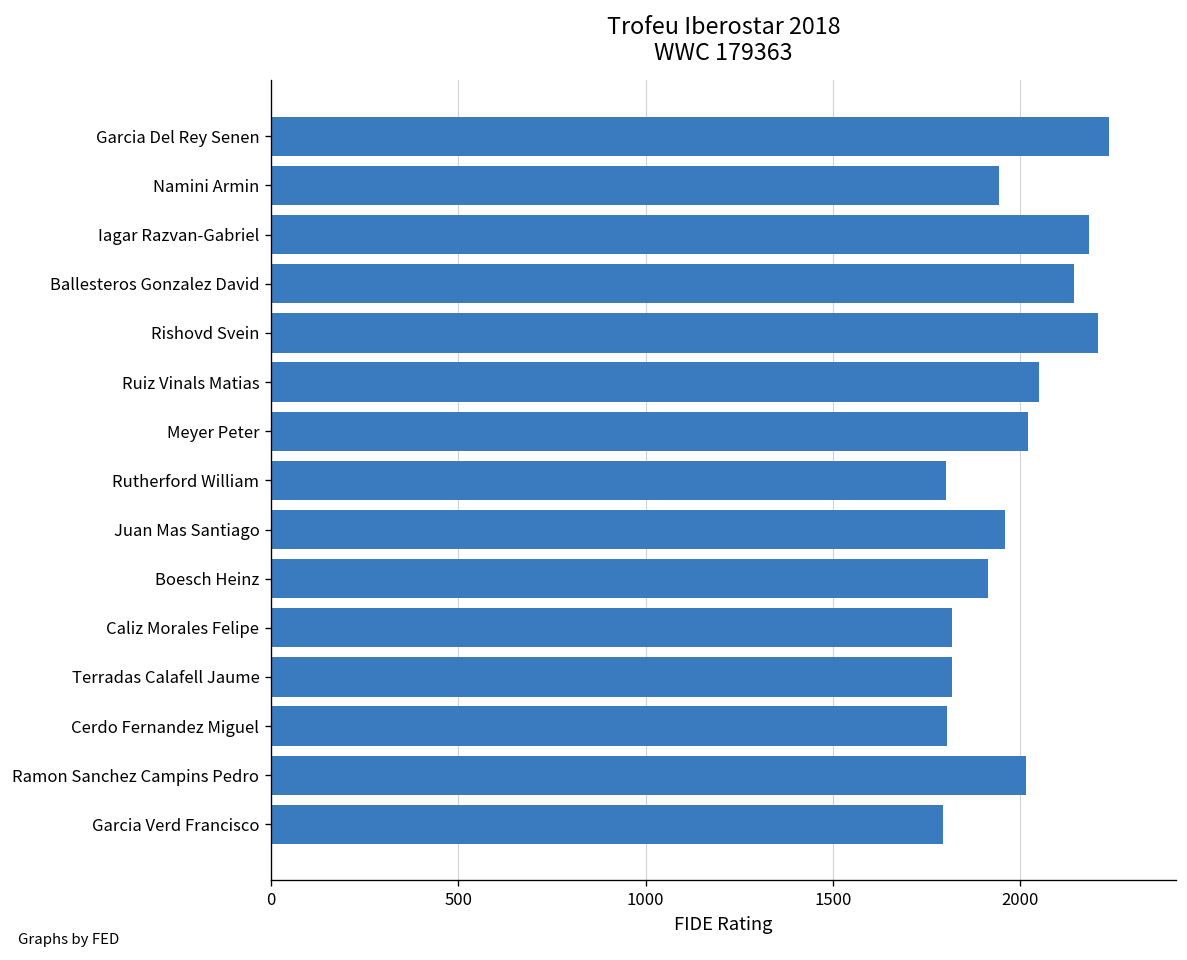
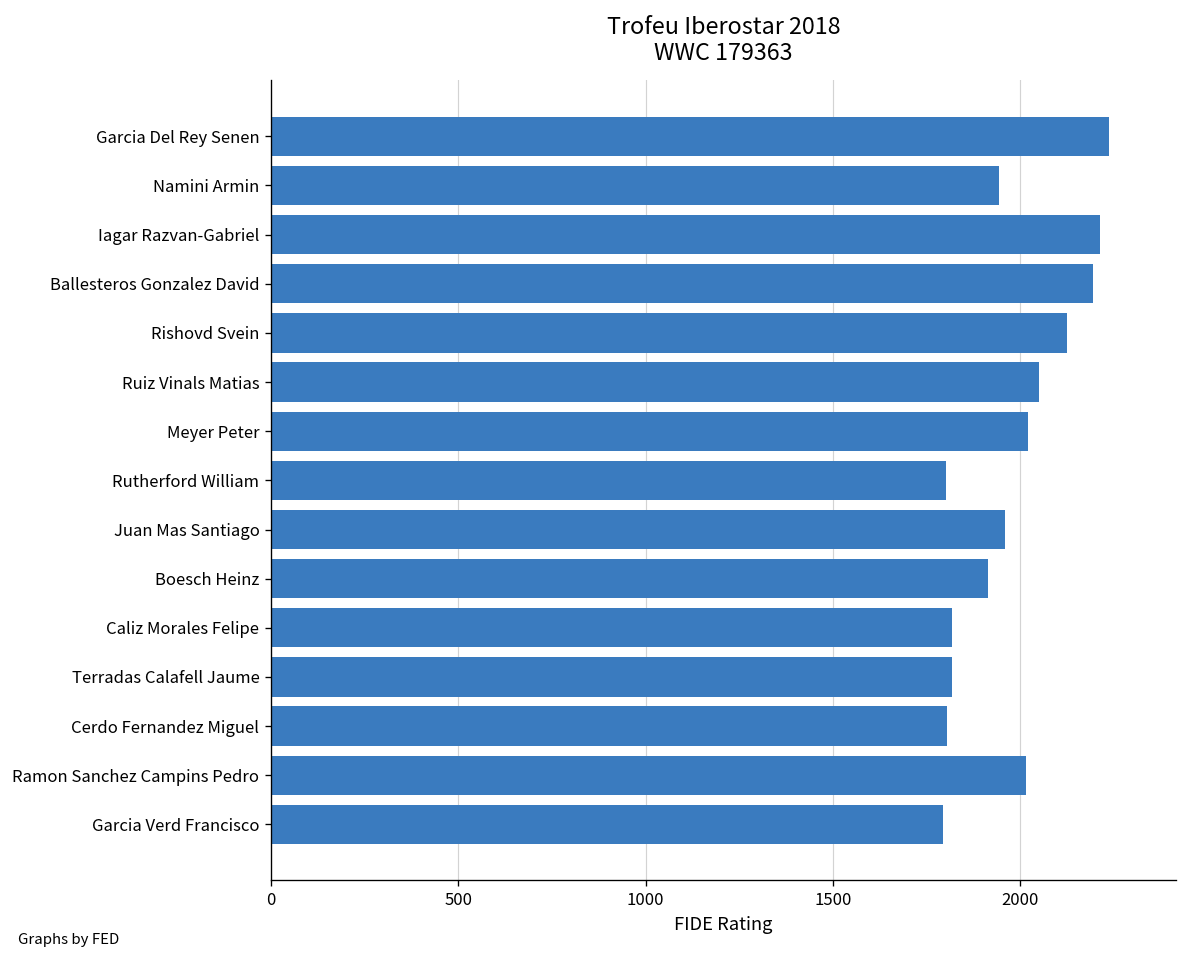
  {
    "Garcia Del Rey Senen": 2240,
    "Namini Armin": 1940,
-   "Iagar Razvan-Gabriel": 2190,
-   "Ballesteros Gonzalez David": 2150,
-   "Rishovd Svein": 2210,
+   "Iagar Razvan-Gabriel": 2210,
+   "Ballesteros Gonzalez David": 2190,
+   "Rishovd Svein": 2130,
    "Ruiz Vinals Matias": 2050,
    "Meyer Peter": 2020,
    "Rutherford William": 1800,
    "Juan Mas Santiago": 1960,
    "Boesch Heinz": 1910,
    "Caliz Morales Felipe": 1820,
    "Terradas Calafell Jaume": 1820,
    "Cerdo Fernandez Miguel": 1810,
    "Ramon Sanchez Campins Pedro": 2020,
    "Garcia Verd Francisco": 1800
  }
